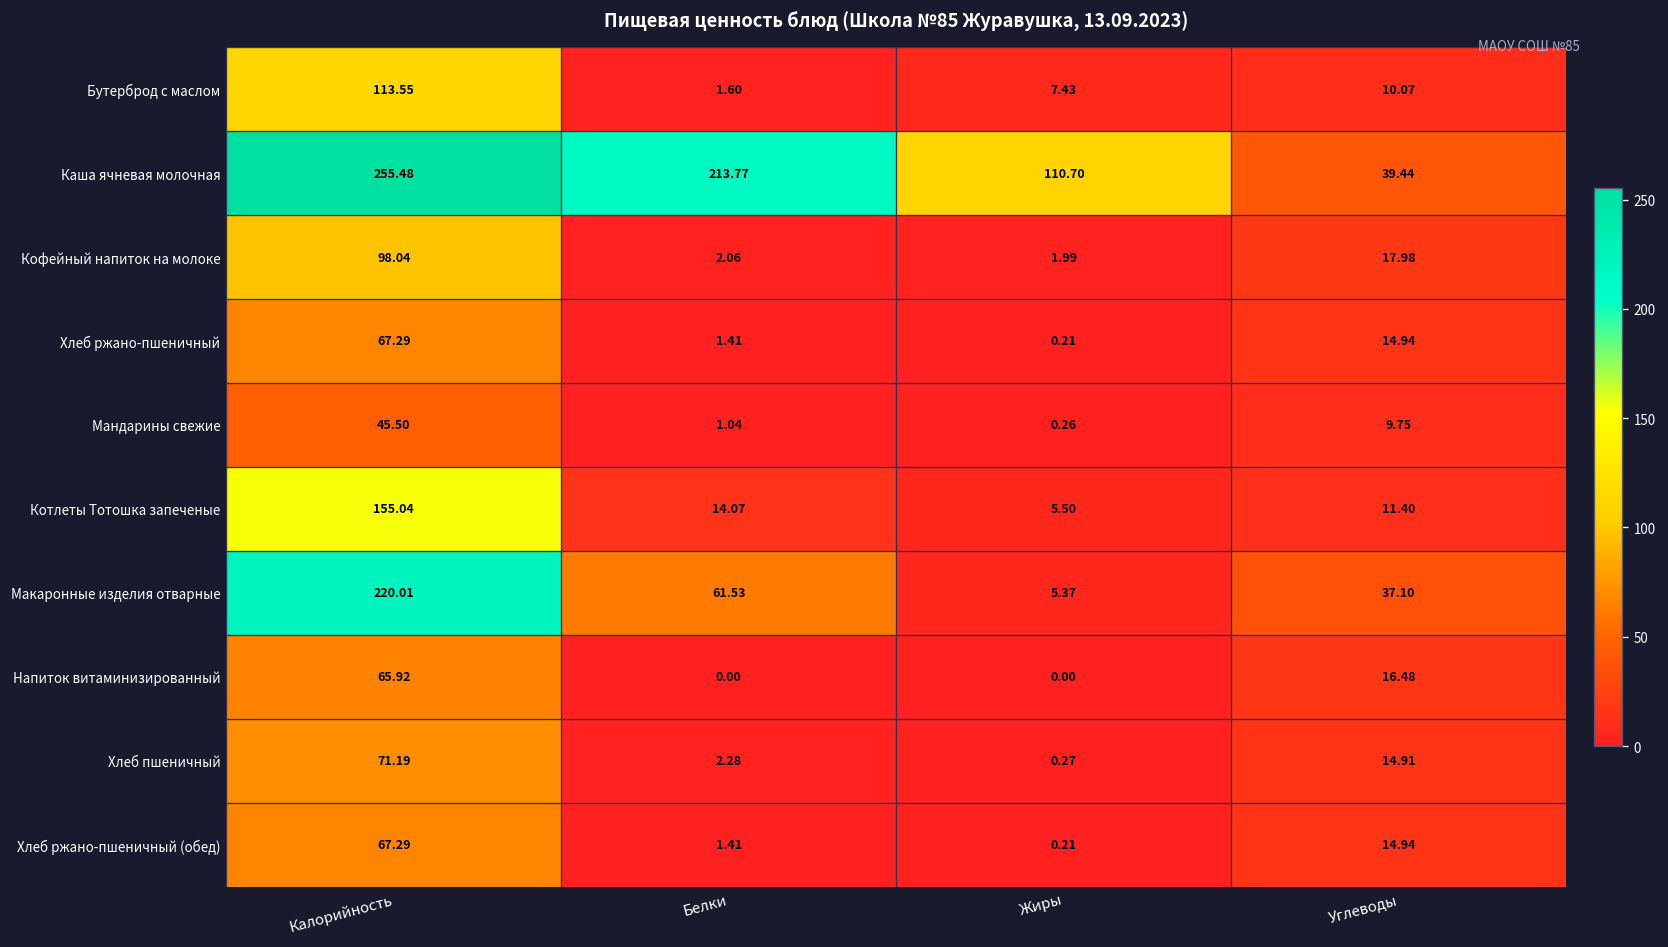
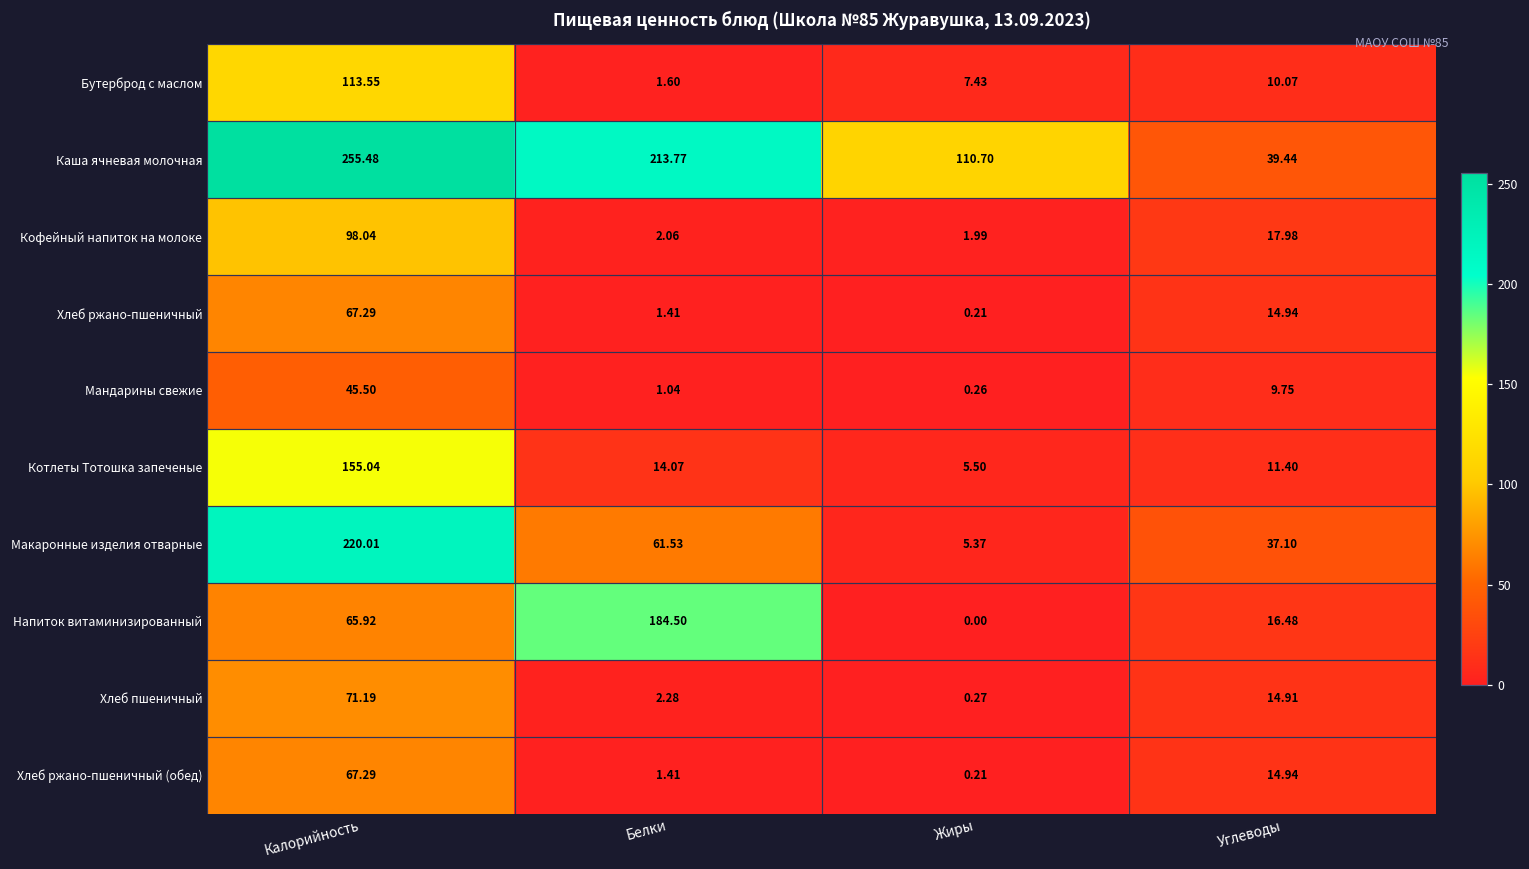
  {
    "Бутерброд с маслом": {
      "Калорийность": 113.55,
      "Белки": 1.60,
      "Жиры": 7.43,
      "Углеводы": 10.07
    },
    "Каша ячневая молочная": {
      "Калорийность": 255.48,
      "Белки": 213.77,
      "Жиры": 110.70,
      "Углеводы": 39.44
    },
    "Кофейный напиток на молоке": {
      "Калорийность": 98.04,
      "Белки": 2.06,
      "Жиры": 1.99,
      "Углеводы": 17.98
    },
    "Хлеб ржано-пшеничный": {
      "Калорийность": 67.29,
      "Белки": 1.41,
      "Жиры": 0.21,
      "Углеводы": 14.94
    },
    "Мандарины свежие": {
      "Калорийность": 45.50,
      "Белки": 1.04,
      "Жиры": 0.26,
      "Углеводы": 9.75
    },
    "Котлеты Тотошка запеченые": {
      "Калорийность": 155.04,
      "Белки": 14.07,
      "Жиры": 5.50,
      "Углеводы": 11.40
    },
    "Макаронные изделия отварные": {
      "Калорийность": 220.01,
      "Белки": 61.53,
      "Жиры": 5.37,
      "Углеводы": 37.10
    },
    "Напиток витаминизированный": {
      "Калорийность": 65.92,
-     "Белки": 0.00,
+     "Белки": 184.50,
      "Жиры": 0.00,
      "Углеводы": 16.48
    },
    "Хлеб пшеничный": {
      "Калорийность": 71.19,
      "Белки": 2.28,
      "Жиры": 0.27,
      "Углеводы": 14.91
    },
    "Хлеб ржано-пшеничный (обед)": {
      "Калорийность": 67.29,
      "Белки": 1.41,
      "Жиры": 0.21,
      "Углеводы": 14.94
    }
  }
